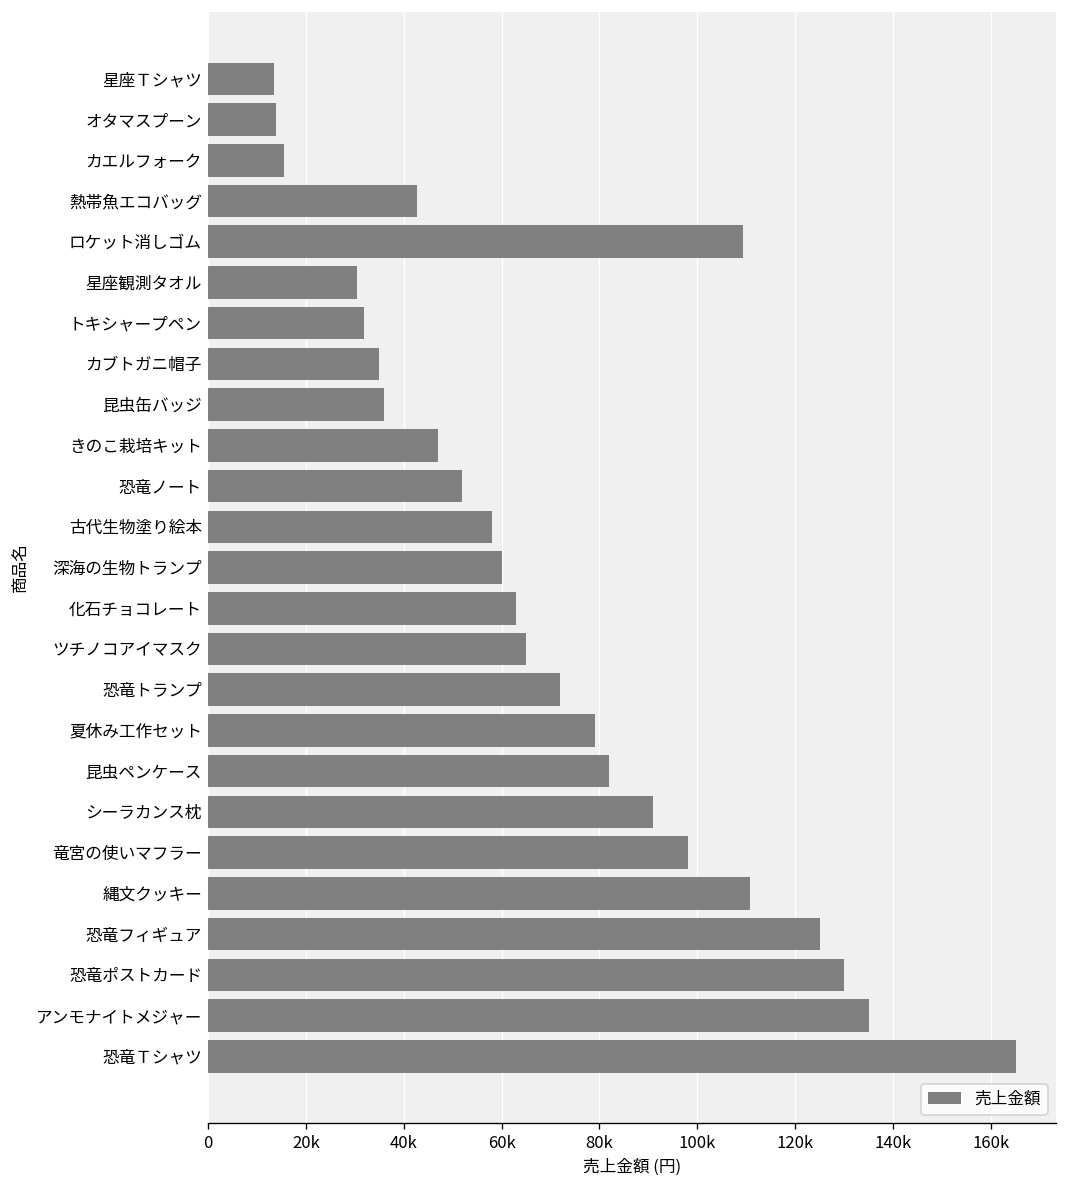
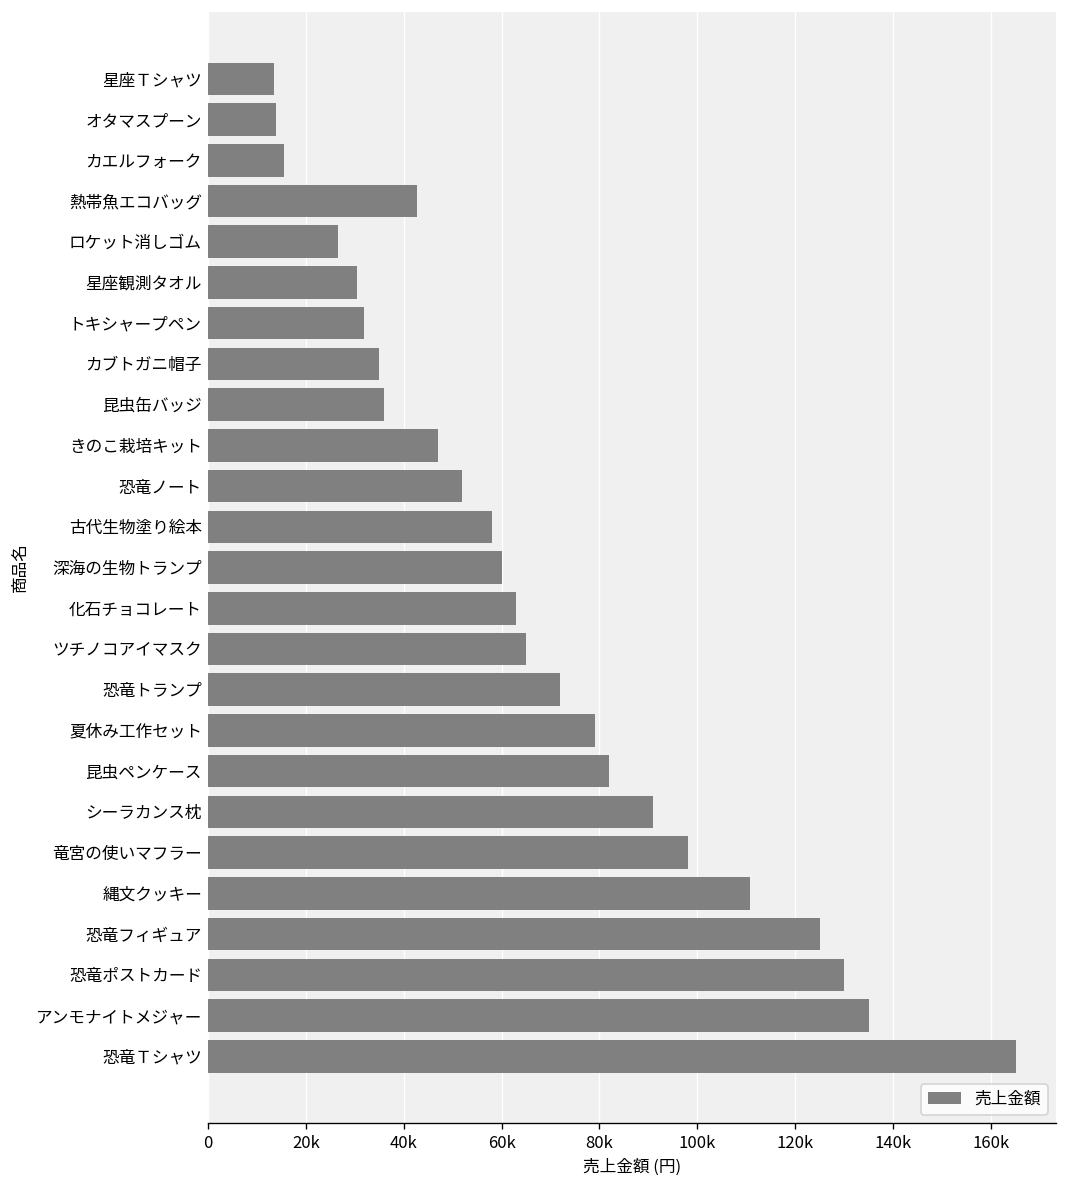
  {
    "星座Ｔシャツ": 14000,
    "オタマスプーン": 14000,
    "カエルフォーク": 16000,
    "熱帯魚エコバッグ": 43000,
-   "ロケット消しゴム": 109000,
+   "ロケット消しゴム": 27000,
    "星座観測タオル": 31000,
    "トキシャープペン": 32000,
    "カブトガニ帽子": 35000,
    "昆虫缶バッジ": 36000,
    "きのこ栽培キット": 47000,
    "恐竜ノート": 52000,
    "古代生物塗り絵本": 58000,
    "深海の生物トランプ": 60000,
    "化石チョコレート": 63000,
    "ツチノコアイマスク": 65000,
    "恐竜トランプ": 72000,
    "夏休み工作セット": 79000,
    "昆虫ペンケース": 82000,
    "シーラカンス枕": 91000,
    "竜宮の使いマフラー": 98000,
    "縄文クッキー": 111000,
    "恐竜フィギュア": 125000,
    "恐竜ポストカード": 130000,
    "アンモナイトメジャー": 135000,
    "恐竜Ｔシャツ": 165000
  }
